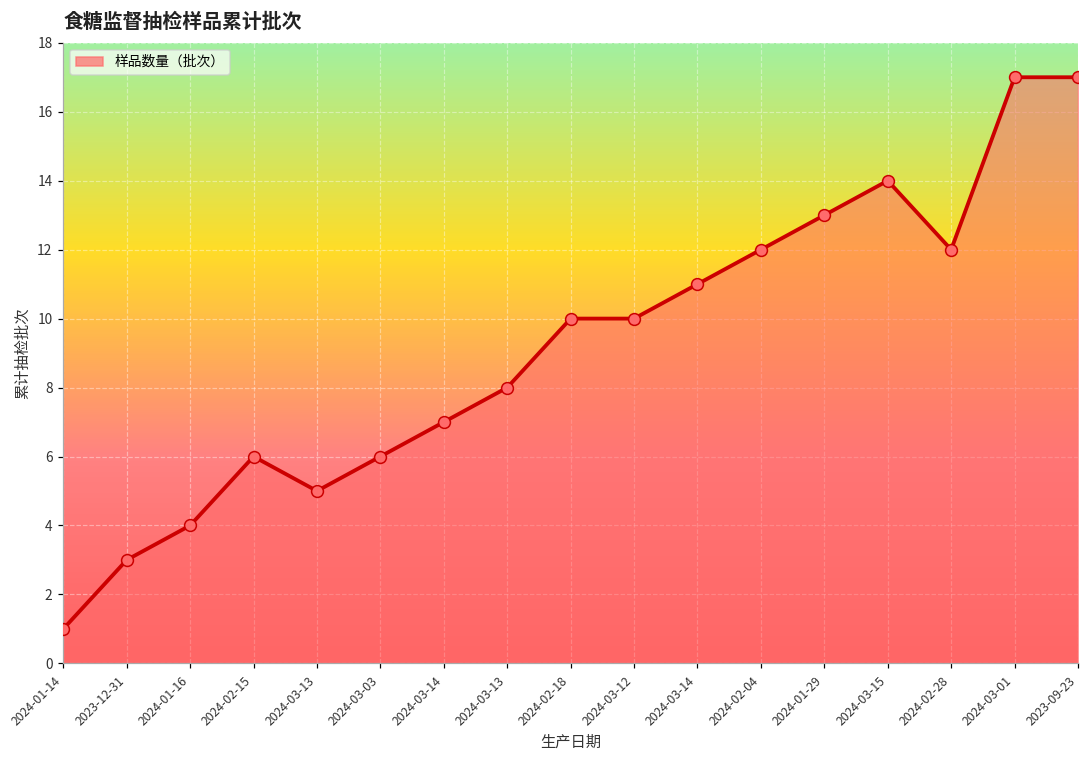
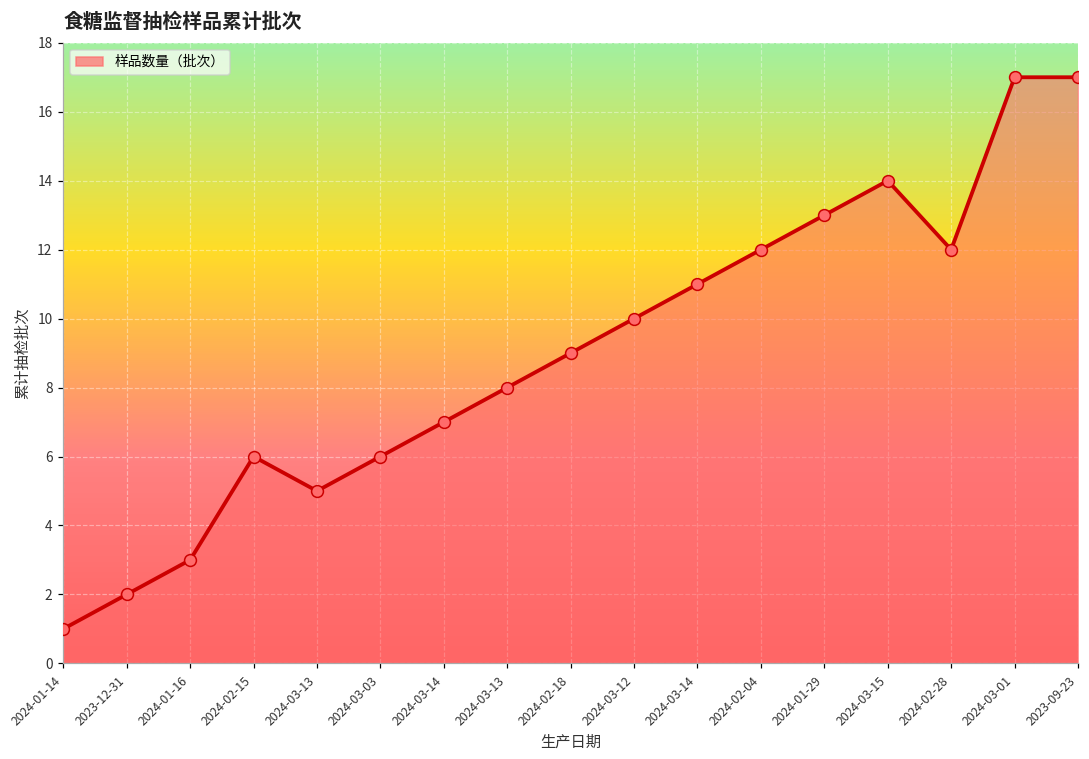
  {
    "2024-01-14": 1,
-   "2023-12-31": 3,
-   "2024-01-16": 4,
+   "2023-12-31": 2,
+   "2024-01-16": 3,
    "2024-02-15": 6,
    "2024-03-03": 6,
-   "2024-02-18": 10,
+   "2024-02-18": 9,
    "2024-03-12": 10,
    "2024-02-04": 12,
    "2024-01-29": 13,
    "2024-03-15": 14,
    "2024-02-28": 12,
    "2024-03-01": 17,
    "2023-09-23": 17
  }
